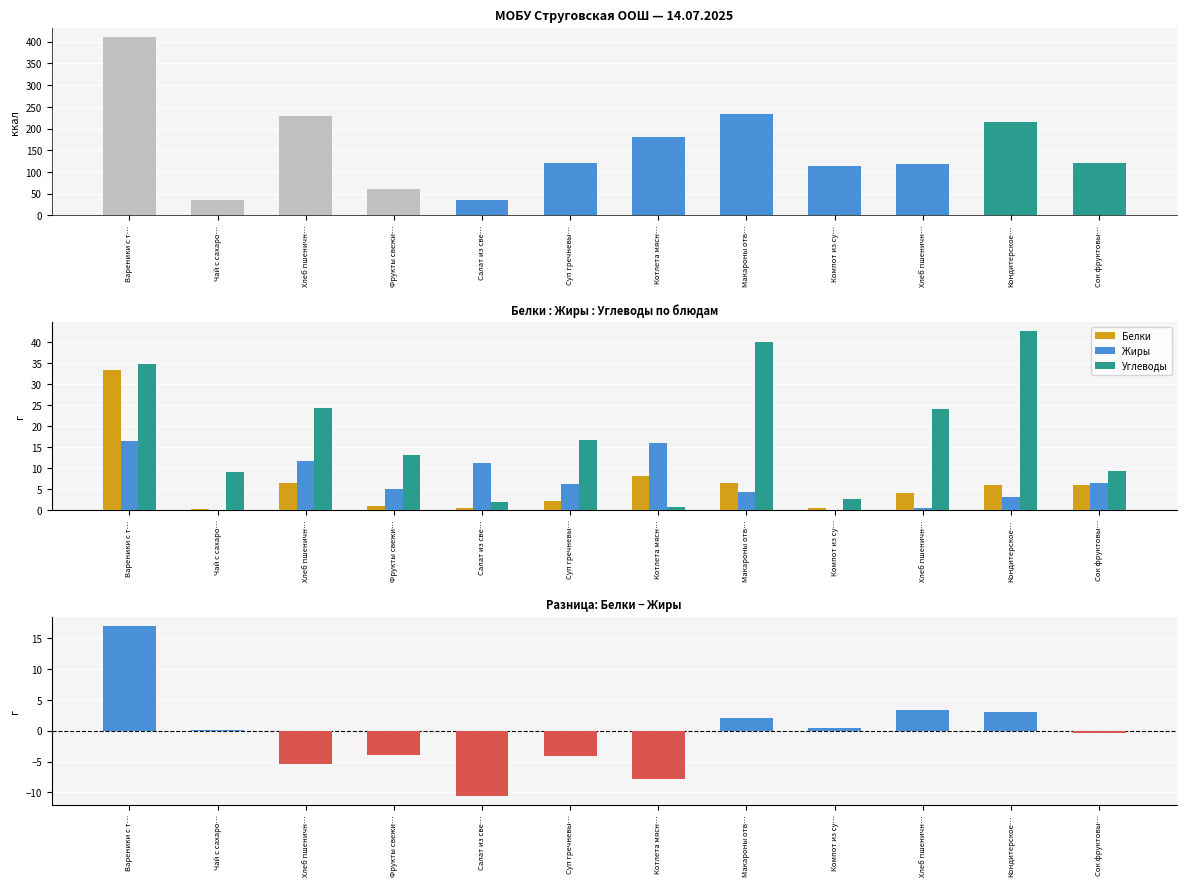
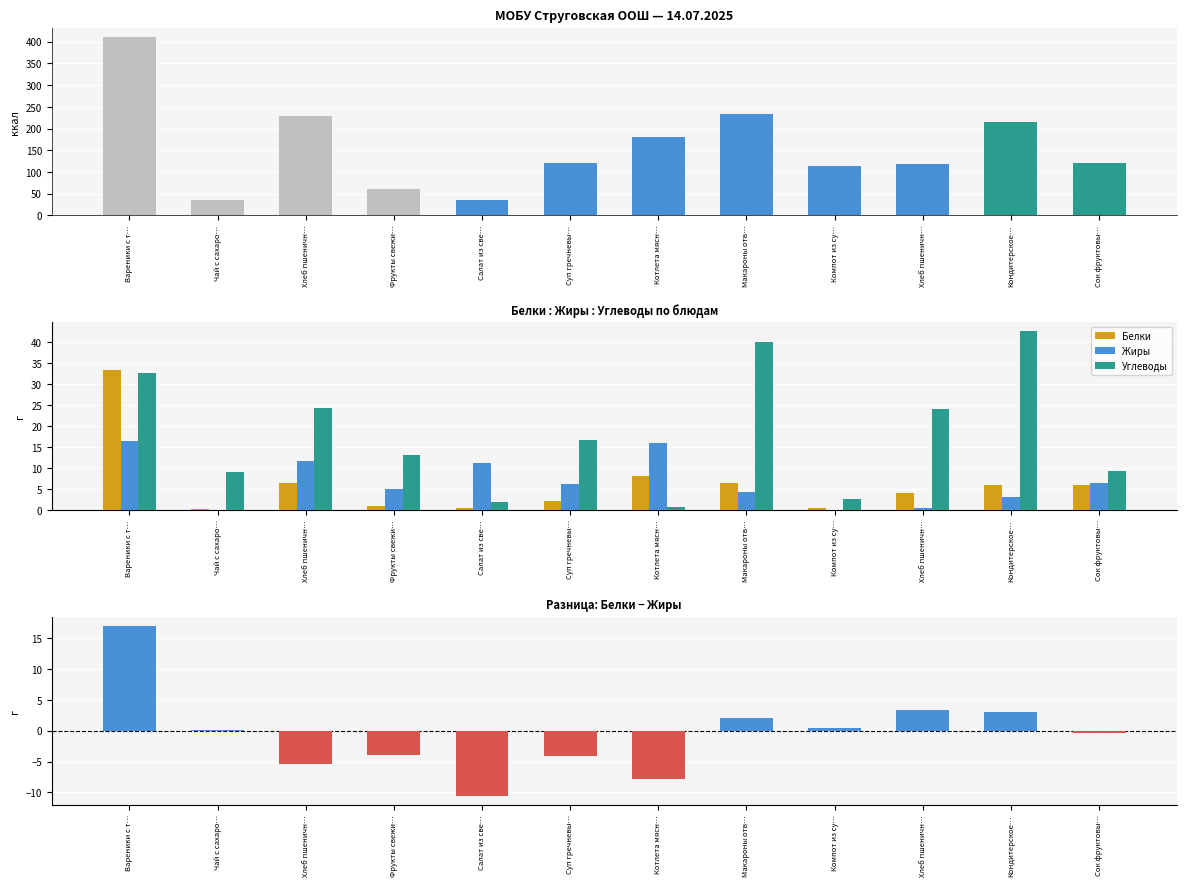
  {
    "МОБУ Струговская ООШ — 14.07.2025": {
      "Вареники с т…": 410,
      "Чай с сахаро…": 40,
      "Фрукты свежи…": 60,
      "Салат из све…": 40,
      "Суп гречневы…": 120,
      "Котлета мясн…": 180,
      "Макароны отв…": 230,
      "Компот из су…": 110,
      "Кондитерское…": 220,
      "Сок фруктовы…": 120
    },
    "Белки : Жиры : Углеводы по блюдам": {
      "Белки": {
        "Вареники с т…": 33,
        "Фрукты свежи…": 1,
        "Суп гречневы…": 2,
        "Котлета мясн…": 8,
        "Макароны отв…": 7,
        "Кондитерское…": 6,
        "Сок фруктовы…": 6
      },
      "Жиры": {
        "Вареники с т…": 16,
        "Чай с сахаро…": 0,
        "Фрукты свежи…": 5,
        "Салат из све…": 11,
        "Суп гречневы…": 6,
        "Котлета мясн…": 16,
        "Макароны отв…": 4,
        "Компот из су…": 0,
        "Кондитерское…": 3,
        "Сок фруктовы…": 6
      },
      "Углеводы": {
-       "Вареники с т…": 35,
+       "Вареники с т…": 33,
        "Чай с сахаро…": 9,
        "Фрукты свежи…": 13,
        "Салат из све…": 2,
        "Суп гречневы…": 17,
        "Котлета мясн…": 1,
        "Макароны отв…": 40,
        "Компот из су…": 3,
        "Кондитерское…": 43,
        "Сок фруктовы…": 9
      }
    },
    "Разница: Белки − Жиры": {
      "Вареники с т…": 17,
      "Фрукты свежи…": -4,
      "Салат из све…": -11,
      "Суп гречневы…": -4,
      "Котлета мясн…": -8,
      "Макароны отв…": 2,
      "Компот из су…": 0,
      "Кондитерское…": 3
    }
  }
